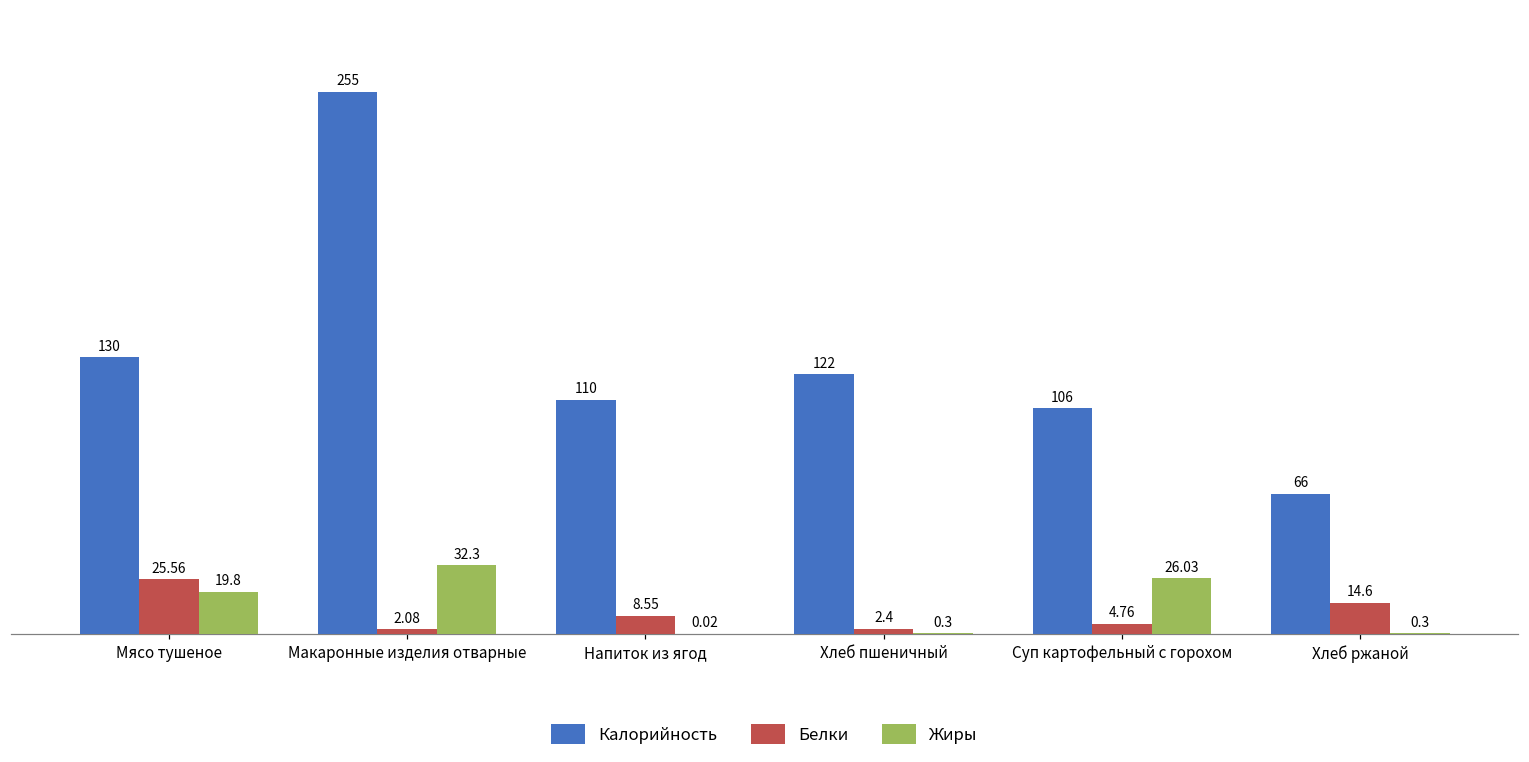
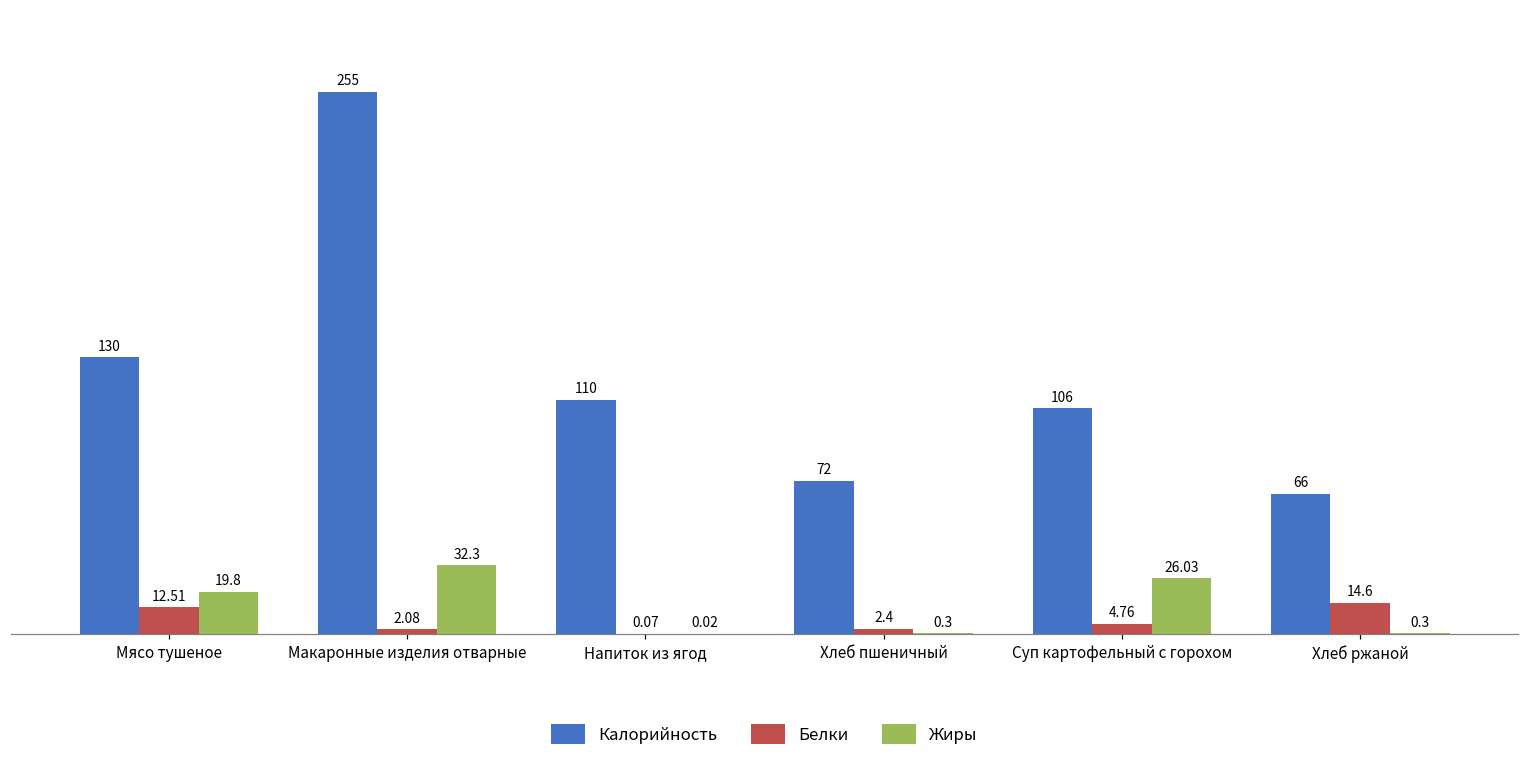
  {
    "Калорийность": {
      "Мясо тушеное": 130,
      "Макаронные изделия отварные": 255,
      "Напиток из ягод": 110,
-     "Хлеб пшеничный": 122,
+     "Хлеб пшеничный": 72,
      "Суп картофельный с горохом": 106,
      "Хлеб ржаной": 66
    },
    "Белки": {
-     "Мясо тушеное": 25.56,
+     "Мясо тушеное": 12.51,
      "Макаронные изделия отварные": 2.08,
-     "Напиток из ягод": 8.55,
+     "Напиток из ягод": 0.07,
      "Хлеб пшеничный": 2.4,
      "Суп картофельный с горохом": 4.76,
      "Хлеб ржаной": 14.6
    },
    "Жиры": {
      "Мясо тушеное": 19.8,
      "Макаронные изделия отварные": 32.3,
      "Напиток из ягод": 0.02,
      "Хлеб пшеничный": 0.3,
      "Суп картофельный с горохом": 26.03,
      "Хлеб ржаной": 0.3
    }
  }
